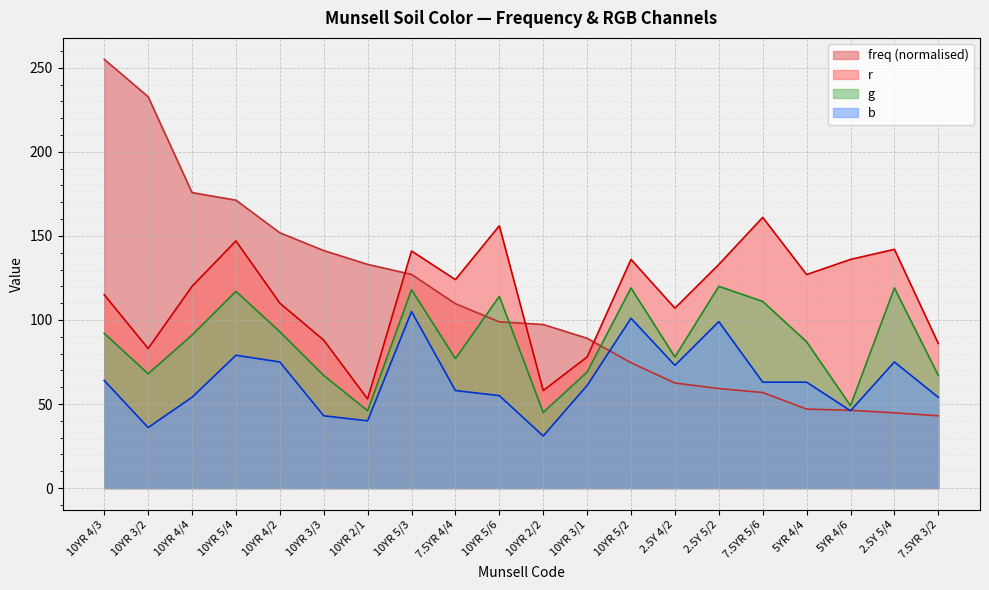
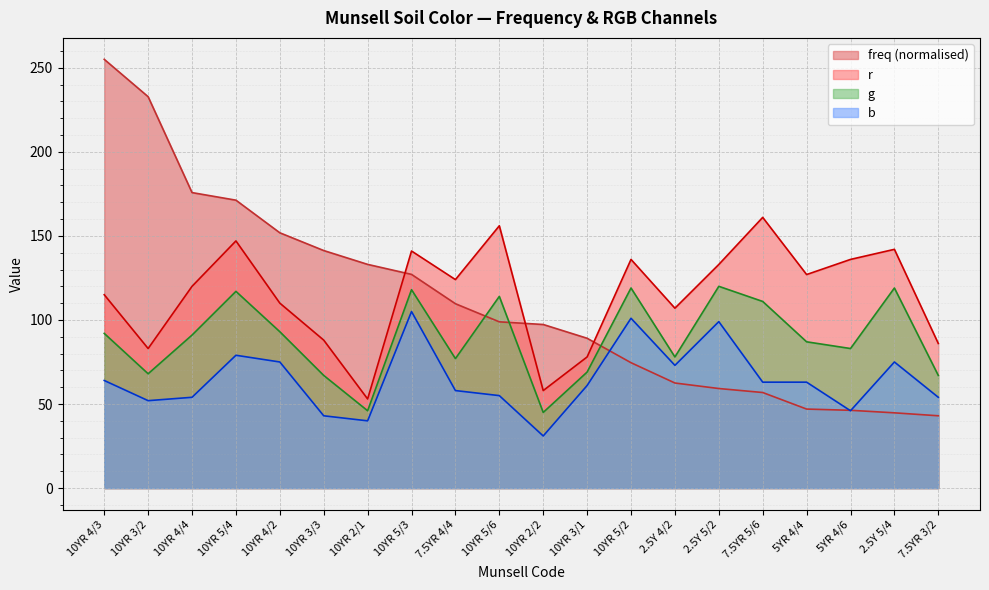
  {
    "g": {
      "10YR 4/3": 92,
      "10YR 3/2": 68,
      "10YR 4/4": 91,
      "10YR 5/4": 117,
      "10YR 4/2": 93,
      "10YR 3/3": 67,
      "10YR 2/1": 46,
      "10YR 5/3": 118,
      "7.5YR 4/4": 77,
      "10YR 5/6": 114,
      "10YR 2/2": 45,
      "10YR 3/1": 69,
      "10YR 5/2": 119,
      "2.5Y 4/2": 78,
      "2.5Y 5/2": 120,
      "7.5YR 5/6": 111,
      "5YR 4/4": 87,
-     "5YR 4/6": 49,
+     "5YR 4/6": 83,
      "2.5Y 5/4": 119,
      "7.5YR 3/2": 67
    },
    "b": {
      "10YR 4/3": 64,
-     "10YR 3/2": 36,
+     "10YR 3/2": 52,
      "10YR 4/4": 54,
      "10YR 5/4": 79,
      "10YR 4/2": 75,
      "10YR 3/3": 43,
      "10YR 2/1": 40,
      "10YR 5/3": 105,
      "7.5YR 4/4": 58,
      "10YR 5/6": 55,
      "10YR 2/2": 31,
      "10YR 3/1": 61,
      "10YR 5/2": 101,
      "2.5Y 4/2": 73,
      "2.5Y 5/2": 99,
      "7.5YR 5/6": 63,
      "5YR 4/4": 63,
      "2.5Y 5/4": 75,
      "7.5YR 3/2": 54
    }
  }
